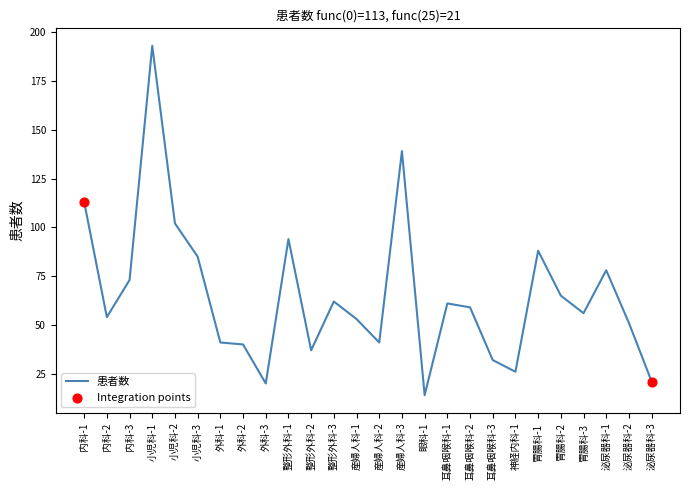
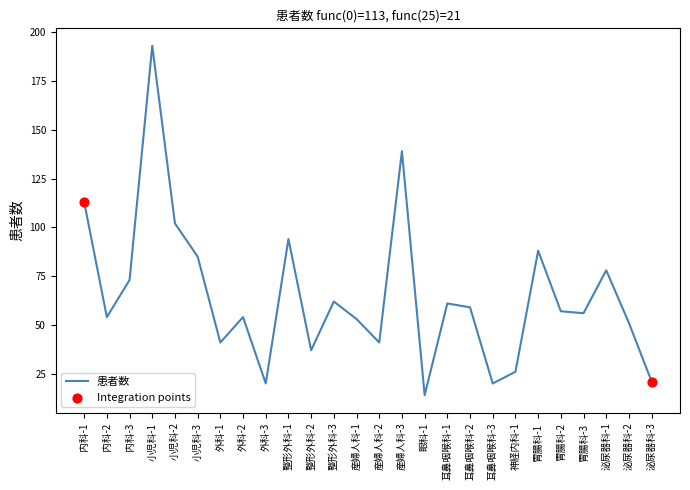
  {
    "患者数": {
      "内科-2": 54,
      "内科-3": 73,
      "小児科-1": 193,
      "小児科-2": 102,
      "小児科-3": 85,
      "外科-1": 41,
-     "外科-2": 40,
+     "外科-2": 54,
      "外科-3": 20,
      "整形外科-1": 94,
      "整形外科-2": 37,
      "整形外科-3": 62,
      "産婦人科-1": 53,
      "産婦人科-2": 41,
      "産婦人科-3": 139,
      "眼科-1": 14,
      "耳鼻咽喉科-1": 61,
      "耳鼻咽喉科-2": 59,
-     "耳鼻咽喉科-3": 32,
+     "耳鼻咽喉科-3": 20,
      "神経内科-1": 26,
      "胃腸科-1": 88,
-     "胃腸科-2": 65,
+     "胃腸科-2": 57,
      "胃腸科-3": 56,
      "泌尿器科-1": 78,
      "泌尿器科-2": 51
    }
  }
